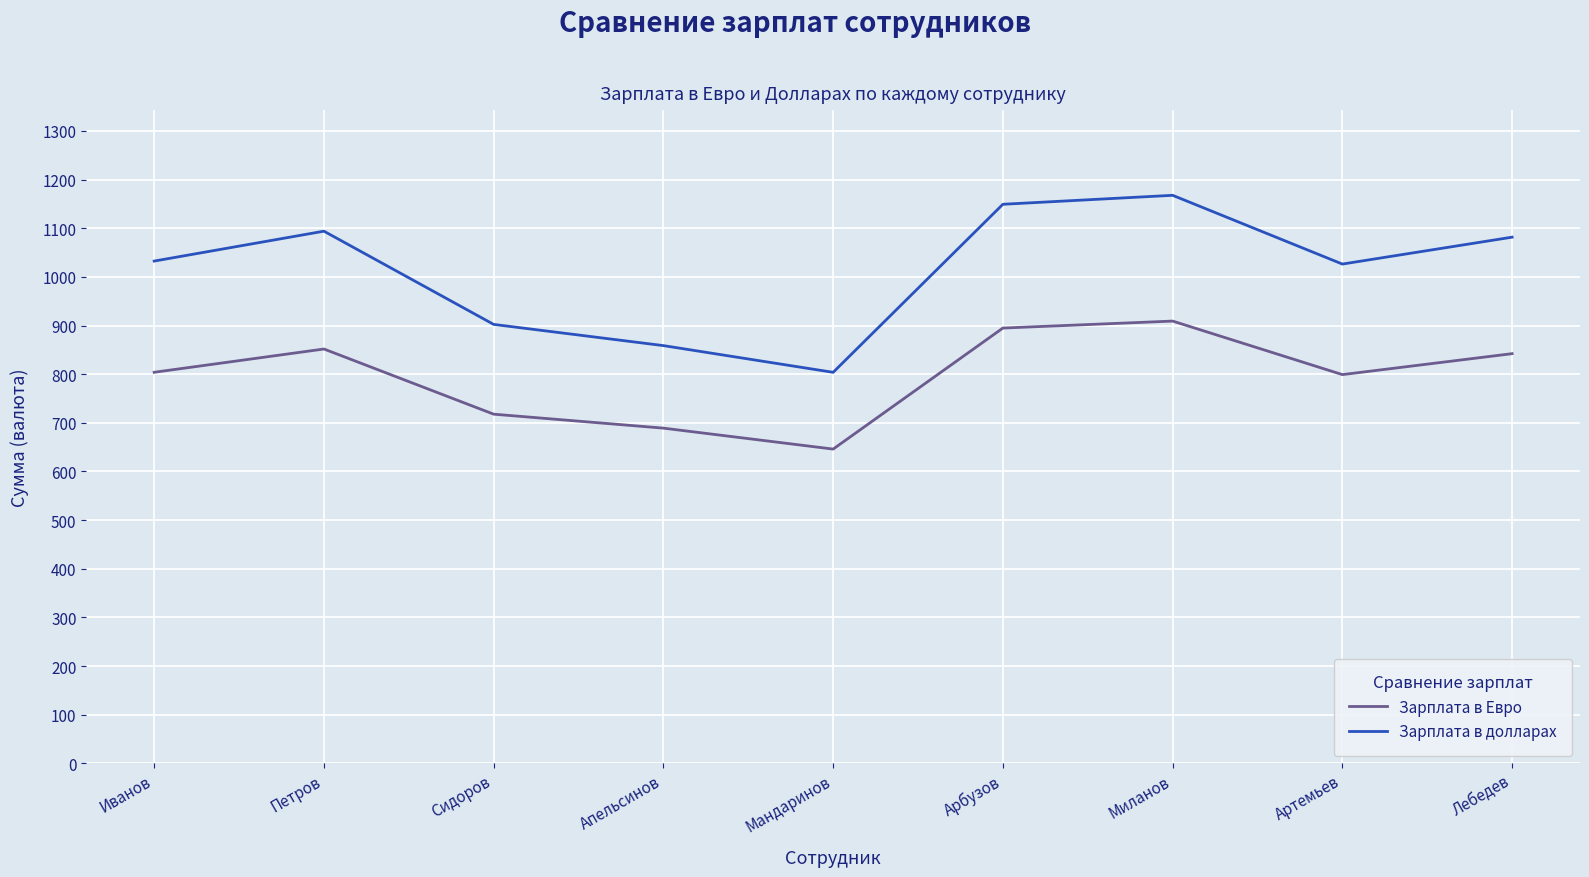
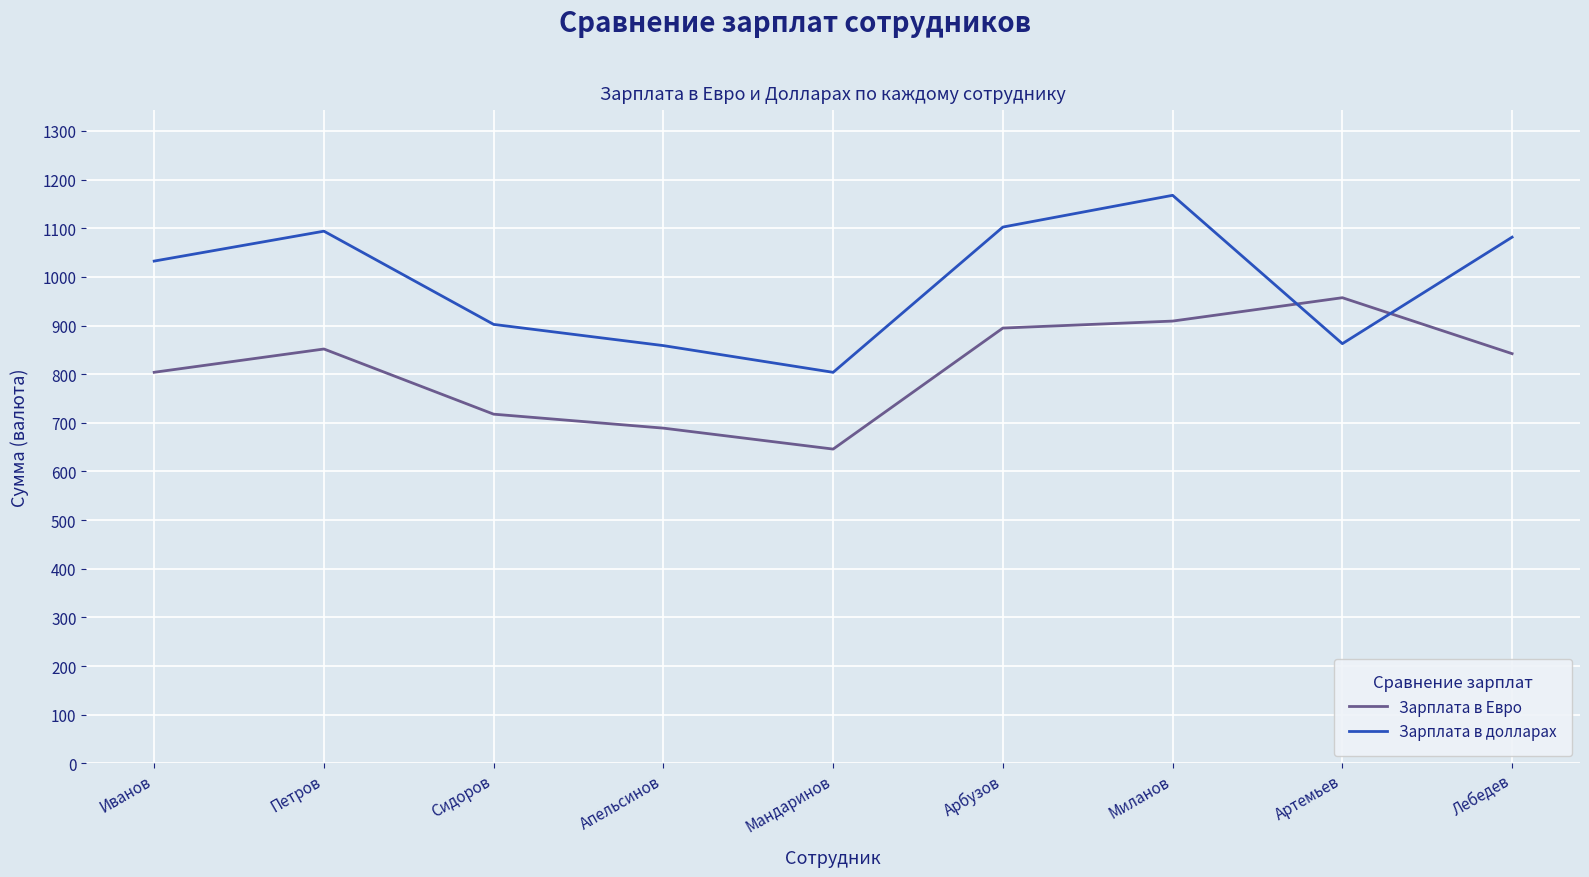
  {
    "Зарплата в Евро": {
      "Иванов": 800,
      "Петров": 850,
      "Сидоров": 720,
      "Апельсинов": 690,
      "Мандаринов": 650,
      "Арбузов": 890,
      "Миланов": 910,
-     "Артемьев": 800,
+     "Артемьев": 960,
      "Лебедев": 840
    },
    "Зарплата в долларах": {
      "Иванов": 1030,
      "Петров": 1090,
      "Сидоров": 900,
      "Апельсинов": 860,
      "Мандаринов": 800,
-     "Арбузов": 1150,
+     "Арбузов": 1100,
      "Миланов": 1170,
-     "Артемьев": 1030,
+     "Артемьев": 860,
      "Лебедев": 1080
    }
  }
